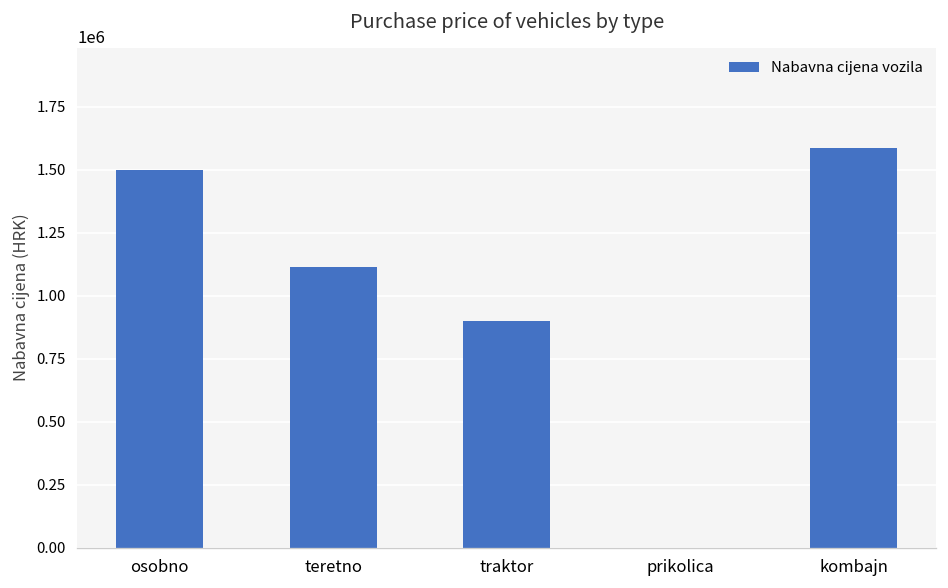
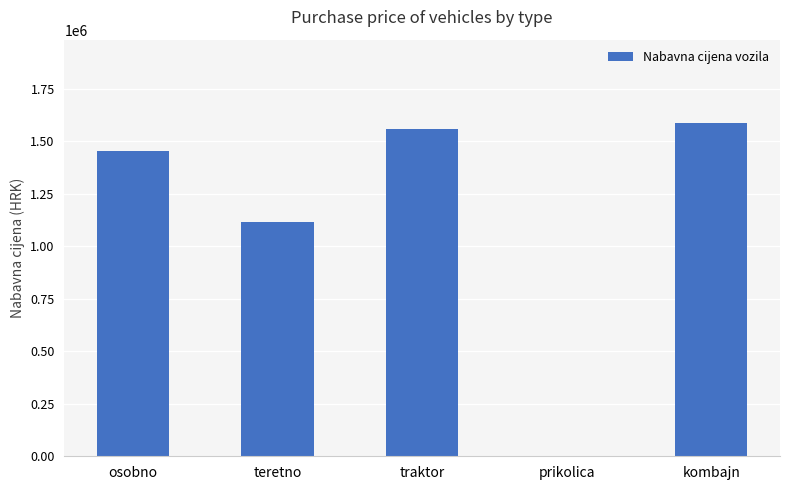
  {
-   "osobno": 1500000,
+   "osobno": 1450000,
    "teretno": 1110000,
-   "traktor": 900000,
+   "traktor": 1560000,
    "prikolica": 0,
    "kombajn": 1590000
  }
